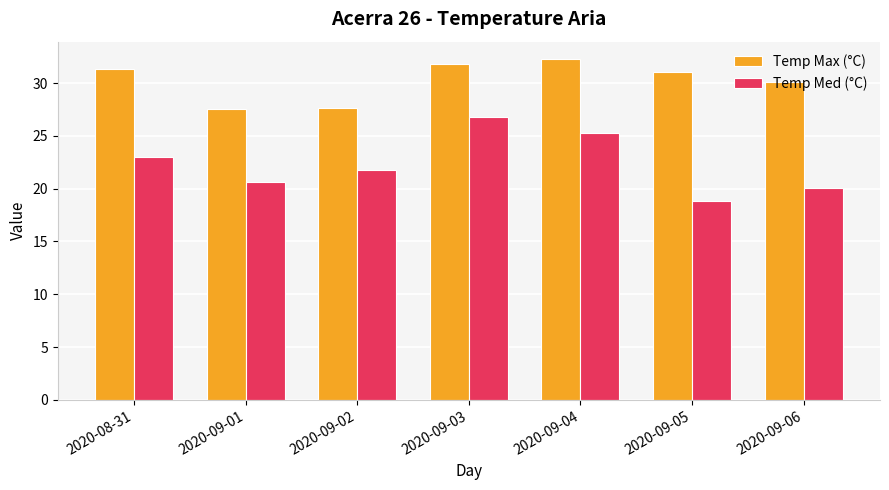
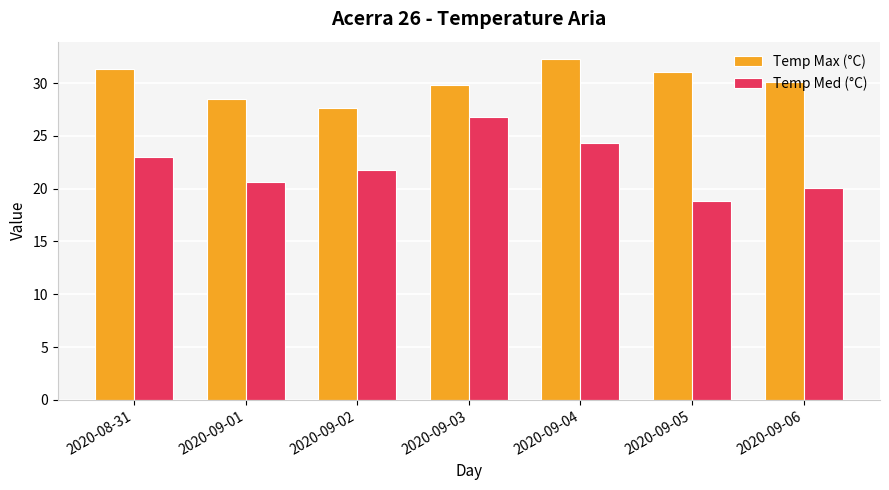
  {
    "Temp Max (°C)": {
      "2020-08-31": 31.3,
-     "2020-09-01": 27.5,
+     "2020-09-01": 28.5,
      "2020-09-02": 27.6,
-     "2020-09-03": 31.8,
+     "2020-09-03": 29.8,
      "2020-09-04": 32.3,
      "2020-09-05": 31.0,
      "2020-09-06": 30.1
    },
    "Temp Med (°C)": {
      "2020-08-31": 23.0,
      "2020-09-01": 20.6,
      "2020-09-02": 21.8,
      "2020-09-03": 26.8,
-     "2020-09-04": 25.3,
+     "2020-09-04": 24.3,
      "2020-09-05": 18.8,
      "2020-09-06": 20.1
    }
  }
